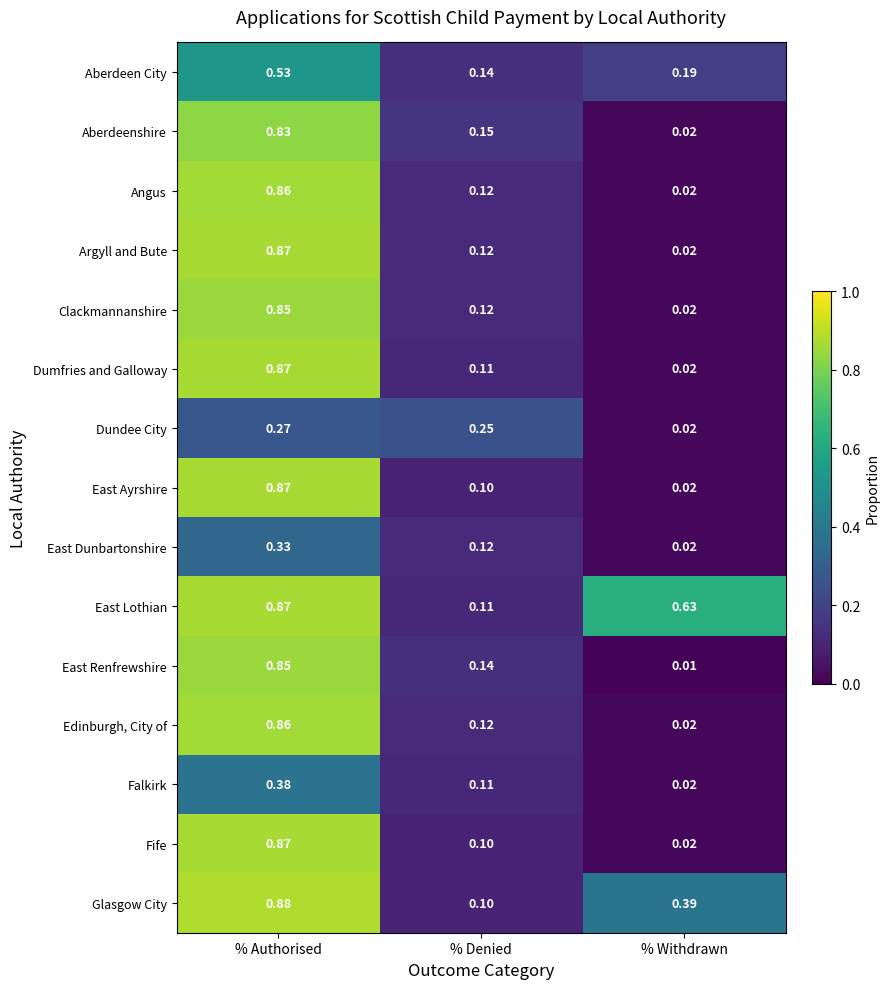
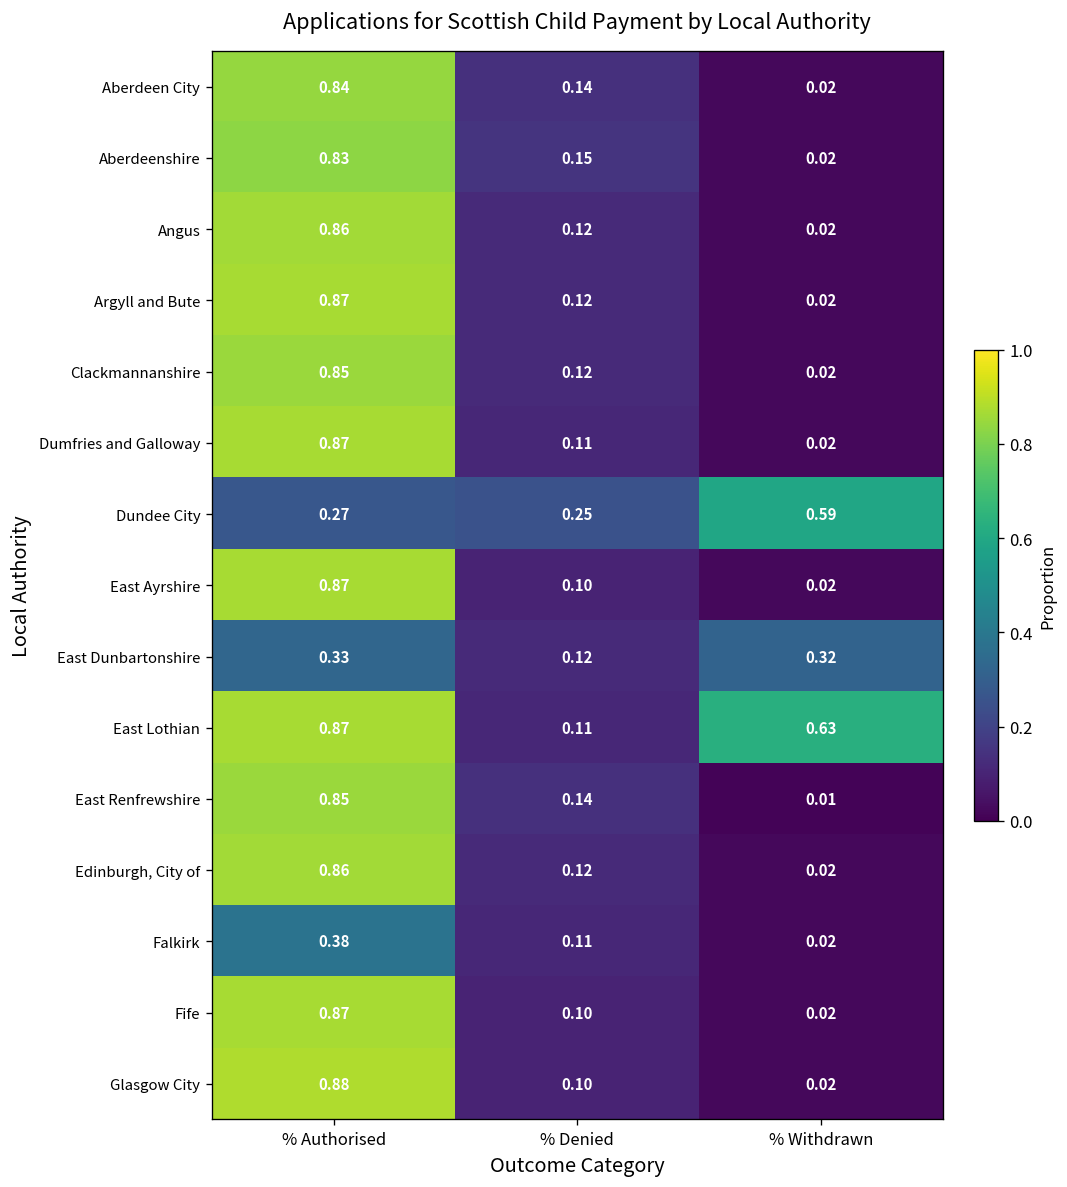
  {
    "Aberdeen City": {
-     "% Authorised": 0.53,
+     "% Authorised": 0.84,
      "% Denied": 0.14,
-     "% Withdrawn": 0.19
+     "% Withdrawn": 0.02
    },
    "Aberdeenshire": {
      "% Authorised": 0.83,
      "% Denied": 0.15,
      "% Withdrawn": 0.02
    },
    "Angus": {
      "% Authorised": 0.86,
      "% Denied": 0.12,
      "% Withdrawn": 0.02
    },
    "Argyll and Bute": {
      "% Authorised": 0.87,
      "% Denied": 0.12,
      "% Withdrawn": 0.02
    },
    "Clackmannanshire": {
      "% Authorised": 0.85,
      "% Denied": 0.12,
      "% Withdrawn": 0.02
    },
    "Dumfries and Galloway": {
      "% Authorised": 0.87,
      "% Denied": 0.11,
      "% Withdrawn": 0.02
    },
    "Dundee City": {
      "% Authorised": 0.27,
      "% Denied": 0.25,
-     "% Withdrawn": 0.02
+     "% Withdrawn": 0.59
    },
    "East Ayrshire": {
      "% Authorised": 0.87,
      "% Denied": 0.10,
      "% Withdrawn": 0.02
    },
    "East Dunbartonshire": {
      "% Authorised": 0.33,
      "% Denied": 0.12,
-     "% Withdrawn": 0.02
+     "% Withdrawn": 0.32
    },
    "East Lothian": {
      "% Authorised": 0.87,
      "% Denied": 0.11,
      "% Withdrawn": 0.63
    },
    "East Renfrewshire": {
      "% Authorised": 0.85,
      "% Denied": 0.14,
      "% Withdrawn": 0.01
    },
    "Edinburgh, City of": {
      "% Authorised": 0.86,
      "% Denied": 0.12,
      "% Withdrawn": 0.02
    },
    "Falkirk": {
      "% Authorised": 0.38,
      "% Denied": 0.11,
      "% Withdrawn": 0.02
    },
    "Fife": {
      "% Authorised": 0.87,
      "% Denied": 0.10,
      "% Withdrawn": 0.02
    },
    "Glasgow City": {
      "% Authorised": 0.88,
      "% Denied": 0.10,
-     "% Withdrawn": 0.39
+     "% Withdrawn": 0.02
    }
  }
